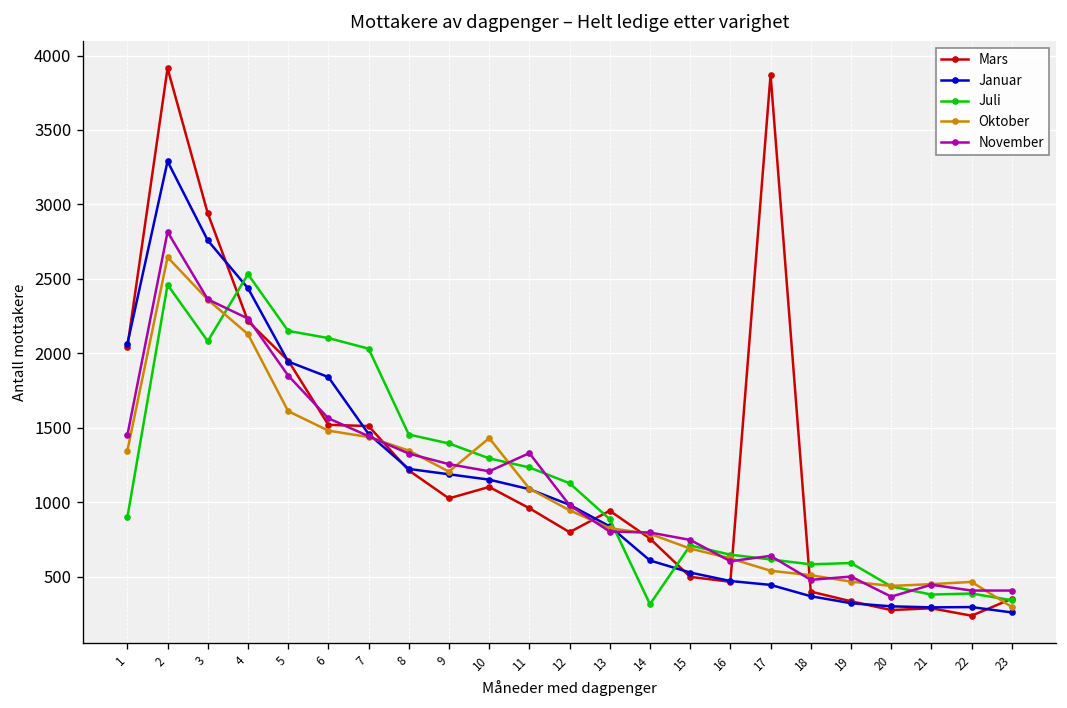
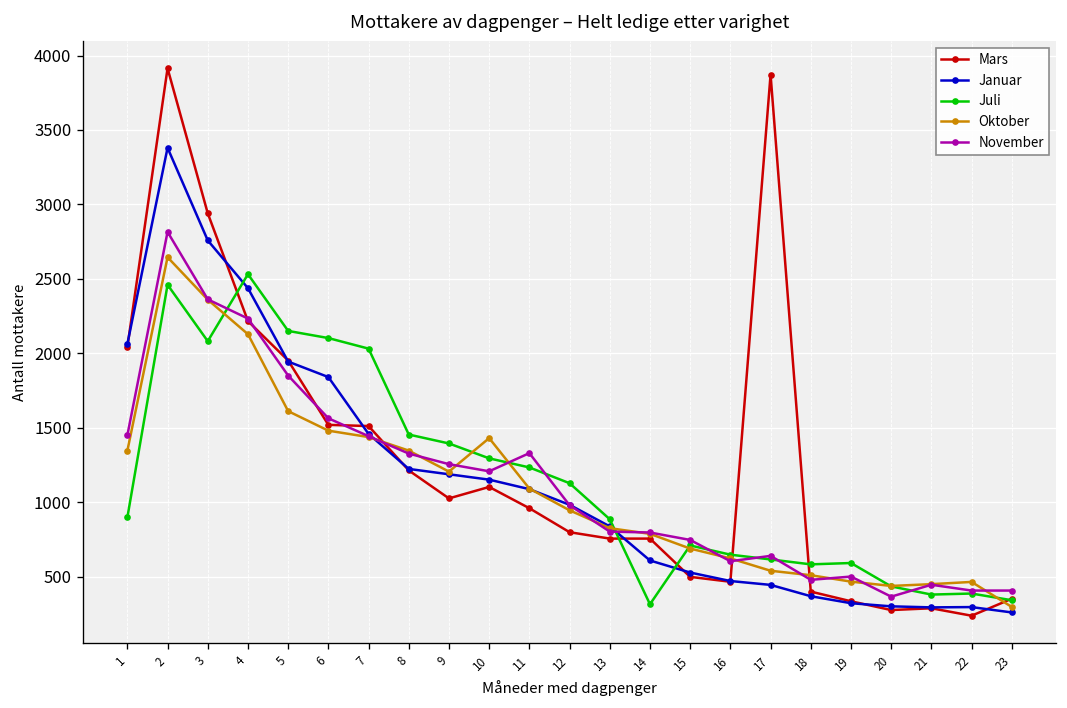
  {
    "Mars": {
      "1": 2040,
      "2": 3910,
      "3": 2940,
      "6": 1520,
      "7": 1510,
      "9": 1030,
      "10": 1100,
      "11": 960,
      "12": 800,
-     "13": 940,
+     "13": 760,
      "14": 760,
      "15": 500,
      "17": 3870,
      "18": 400,
      "20": 280,
      "22": 240
    },
    "Januar": {
      "1": 2060,
-     "2": 3290,
+     "2": 3380,
      "3": 2760,
      "4": 2440,
      "6": 1840,
      "10": 1150,
      "14": 610,
      "15": 530,
      "17": 440,
      "18": 370,
      "20": 300,
      "22": 300,
      "23": 260
    },
    "Juli": {
      "1": 900,
      "2": 2460,
      "3": 2080,
      "4": 2530,
      "5": 2150,
      "6": 2100,
      "7": 2030,
      "8": 1450,
      "9": 1390,
      "10": 1290,
      "11": 1230,
      "12": 1130,
      "13": 890,
      "14": 310,
      "15": 710,
      "16": 650,
      "17": 620,
      "18": 580,
      "19": 590,
      "21": 380
    },
    "Oktober": {
      "1": 1350,
      "2": 2650,
      "4": 2130,
      "5": 1610,
      "6": 1480,
      "10": 1430,
      "12": 950,
      "15": 690,
      "17": 540,
      "18": 510,
      "19": 470,
      "22": 460,
      "23": 300
    },
    "November": {
      "1": 1450,
      "2": 2820,
      "5": 1850,
      "6": 1560,
      "9": 1260,
      "10": 1210,
      "11": 1330,
      "13": 800,
      "15": 750,
      "17": 640,
      "18": 480,
      "19": 500,
      "20": 370,
      "23": 410
    }
  }
